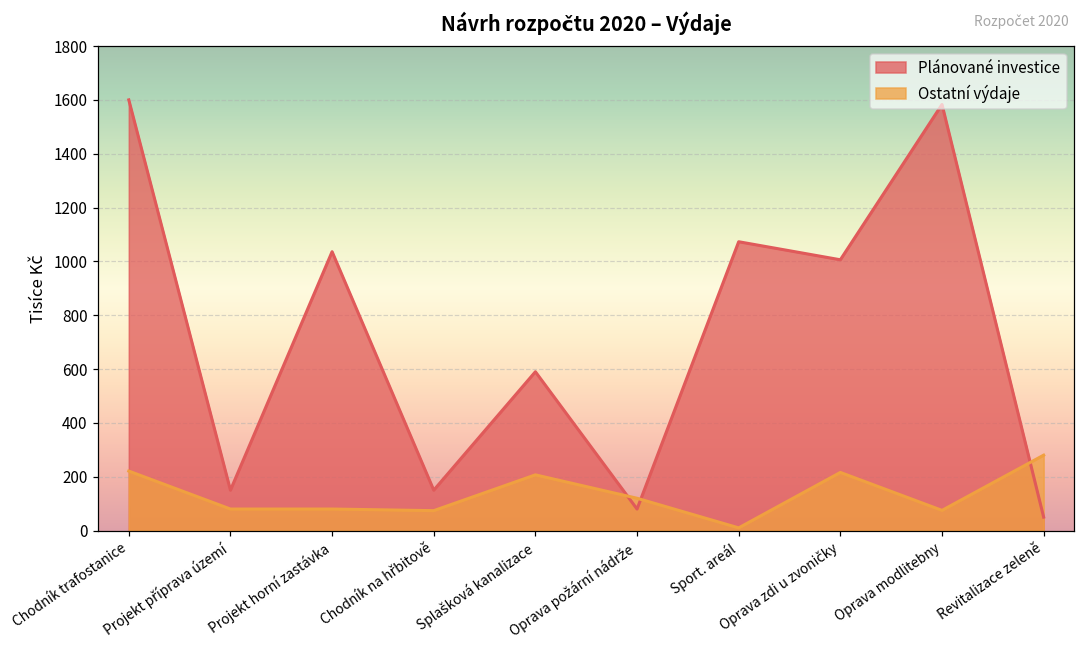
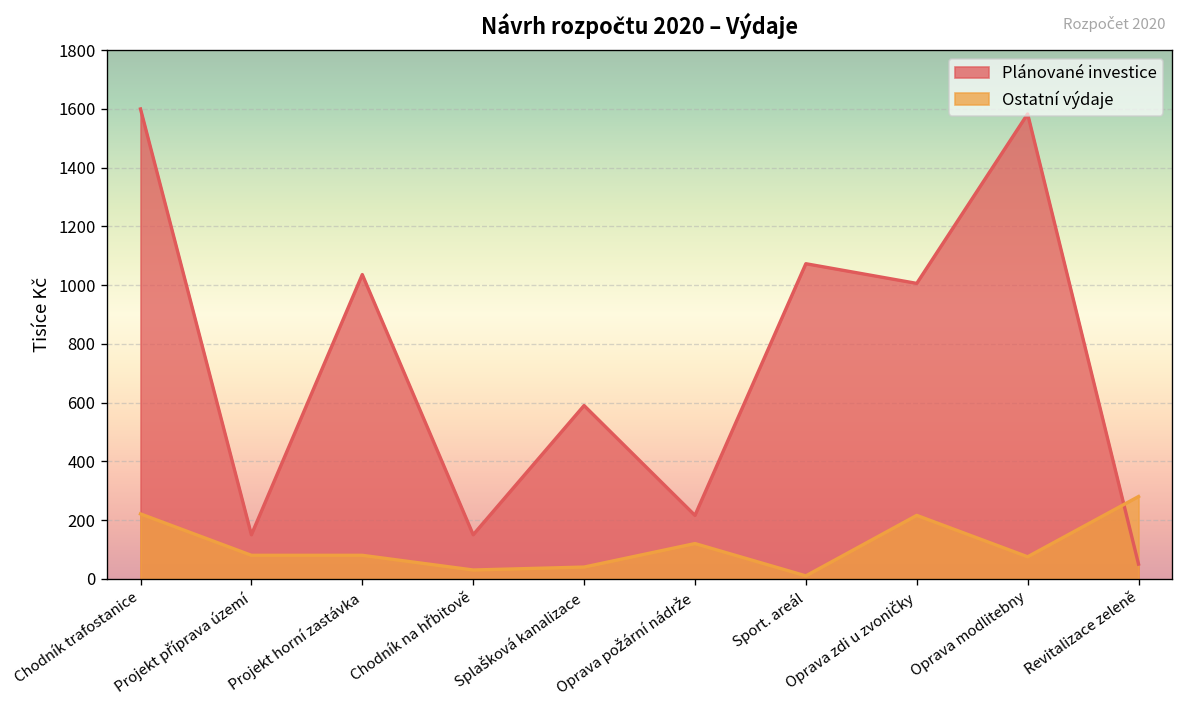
  {
    "Plánované investice": {
      "Chodník trafostanice": 1600,
      "Projekt příprava území": 150,
      "Projekt horní zastávka": 1040,
      "Chodník na hřbitově": 150,
      "Splašková kanalizace": 590,
-     "Oprava požární nádrže": 80,
+     "Oprava požární nádrže": 220,
      "Sport. areál": 1070,
      "Oprava zdi u zvoničky": 1010,
      "Revitalizace zeleně": 50
    },
    "Ostatní výdaje": {
      "Chodník trafostanice": 220,
      "Projekt příprava území": 80,
      "Projekt horní zastávka": 80,
-     "Chodník na hřbitově": 70,
-     "Splašková kanalizace": 210,
+     "Chodník na hřbitově": 30,
+     "Splašková kanalizace": 40,
      "Oprava požární nádrže": 120,
      "Sport. areál": 10,
      "Oprava zdi u zvoničky": 220,
      "Oprava modlitebny": 80,
      "Revitalizace zeleně": 280
    }
  }
